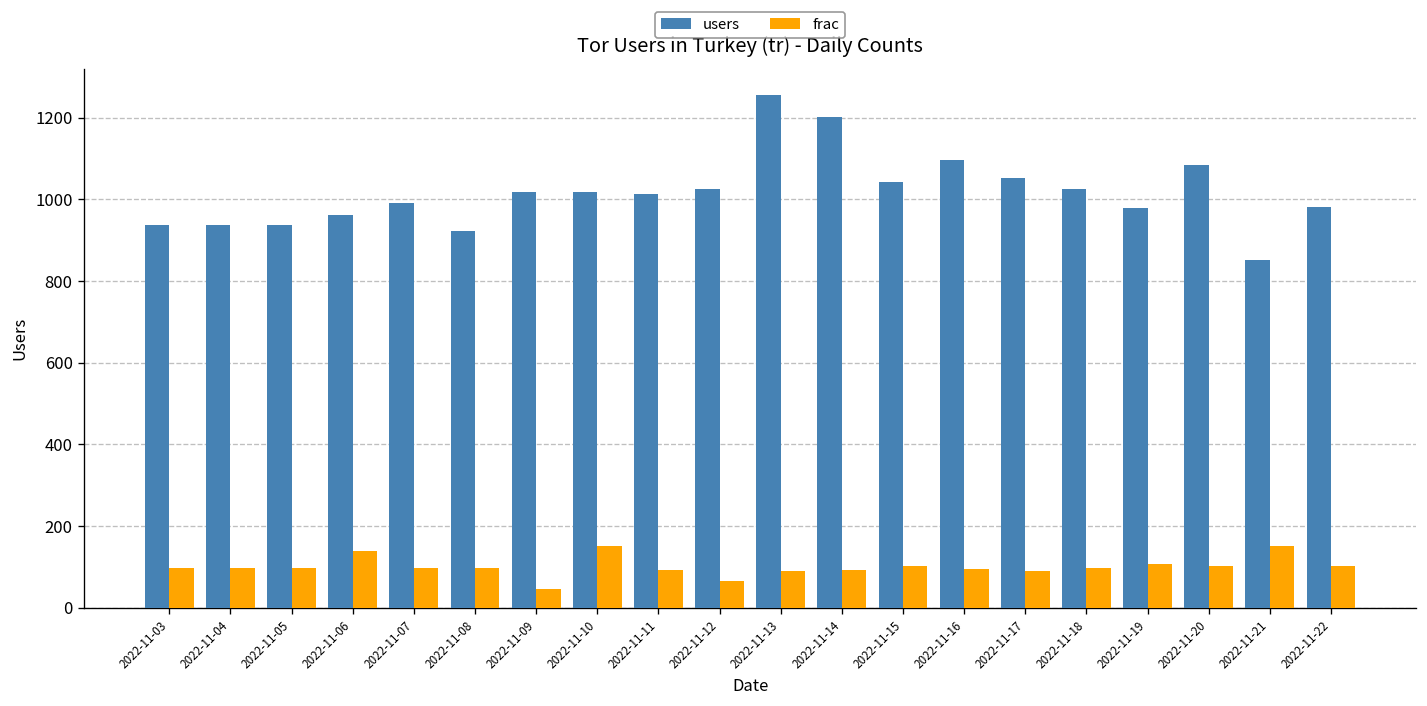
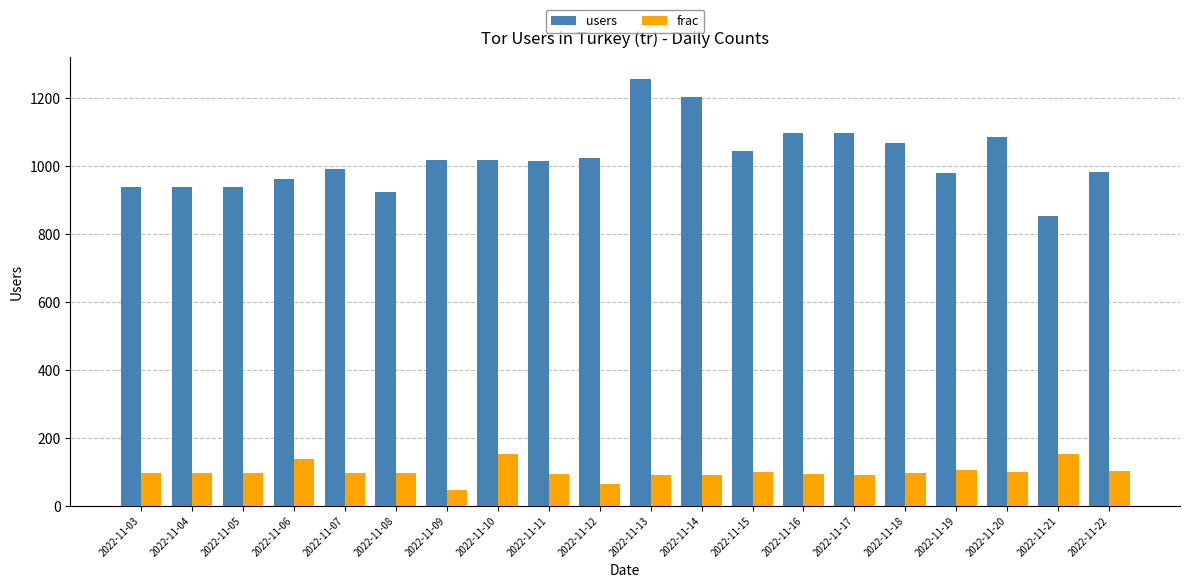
  {
    "users": {
      "2022-11-03": 940,
      "2022-11-04": 940,
      "2022-11-05": 940,
      "2022-11-06": 960,
      "2022-11-07": 990,
      "2022-11-08": 920,
      "2022-11-09": 1020,
      "2022-11-10": 1020,
      "2022-11-11": 1010,
      "2022-11-12": 1020,
      "2022-11-13": 1260,
      "2022-11-14": 1200,
      "2022-11-15": 1040,
      "2022-11-16": 1100,
-     "2022-11-17": 1050,
-     "2022-11-18": 1020,
+     "2022-11-17": 1100,
+     "2022-11-18": 1070,
      "2022-11-19": 980,
      "2022-11-20": 1090,
      "2022-11-21": 850,
      "2022-11-22": 980
    },
    "frac": {
      "2022-11-03": 100,
      "2022-11-04": 100,
      "2022-11-05": 100,
      "2022-11-06": 140,
      "2022-11-07": 100,
      "2022-11-08": 100,
      "2022-11-09": 50,
      "2022-11-10": 150,
      "2022-11-11": 90,
      "2022-11-12": 70,
      "2022-11-13": 90,
      "2022-11-14": 90,
      "2022-11-15": 100,
      "2022-11-16": 100,
      "2022-11-17": 90,
      "2022-11-18": 100,
      "2022-11-19": 110,
      "2022-11-20": 100,
      "2022-11-21": 150,
      "2022-11-22": 100
    }
  }
